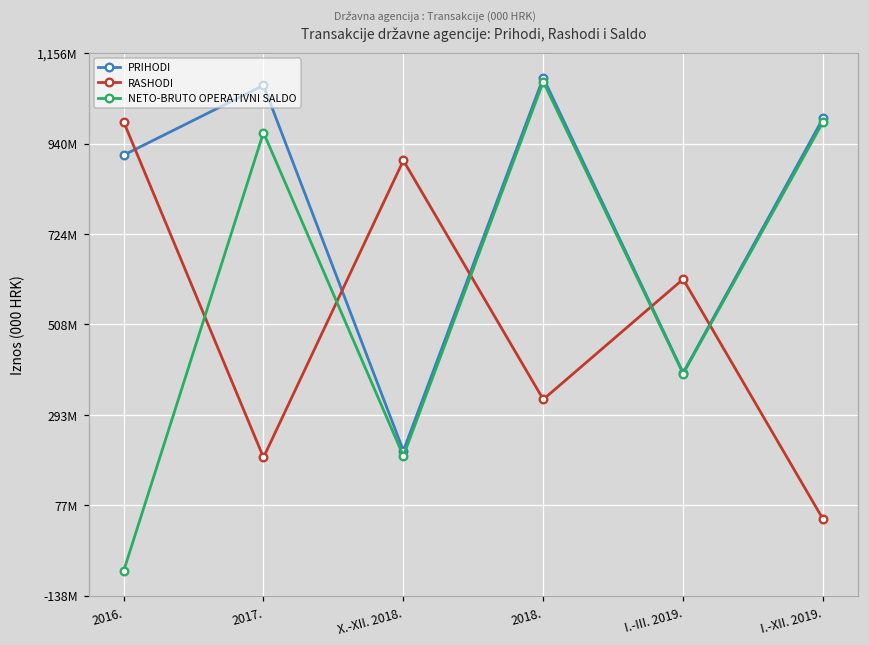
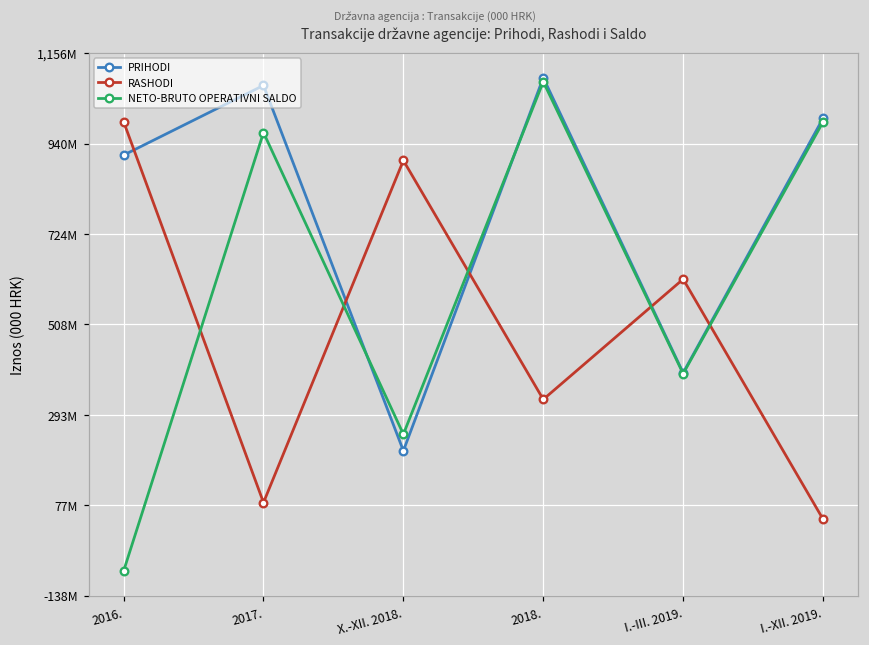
  {
    "PRIHODI": {
      "2016.": "910,000,000",
      "X.-XII. 2018.": "210,000,000",
      "2018.": "1,100,000,000",
      "I.-XII. 2019.": "1,000,000,000"
    },
    "RASHODI": {
      "2016.": "990,000,000",
-     "2017.": "190,000,000",
+     "2017.": "80,000,000",
      "X.-XII. 2018.": "900,000,000",
      "2018.": "330,000,000",
      "I.-III. 2019.": "620,000,000",
      "I.-XII. 2019.": "40,000,000"
    },
    "NETO-BRUTO OPERATIVNI SALDO": {
      "2016.": "-80,000,000",
      "2017.": "970,000,000",
-     "X.-XII. 2018.": "190,000,000",
+     "X.-XII. 2018.": "250,000,000",
      "2018.": "1,090,000,000",
      "I.-XII. 2019.": "990,000,000"
    }
  }
